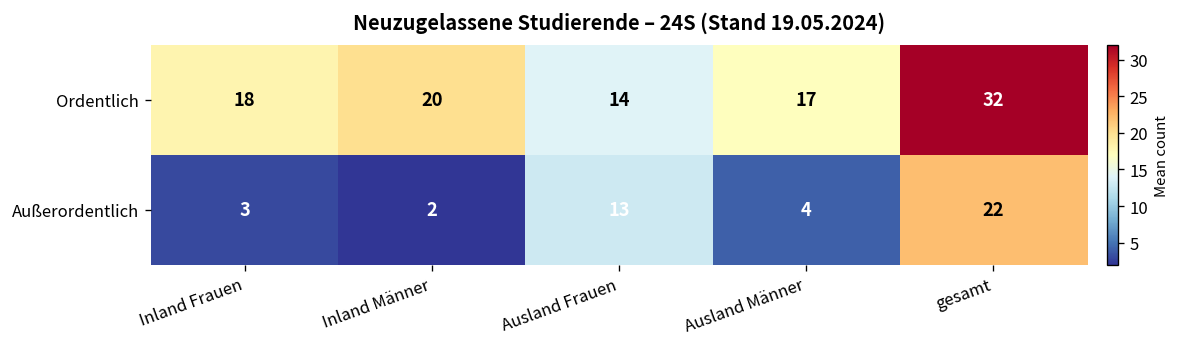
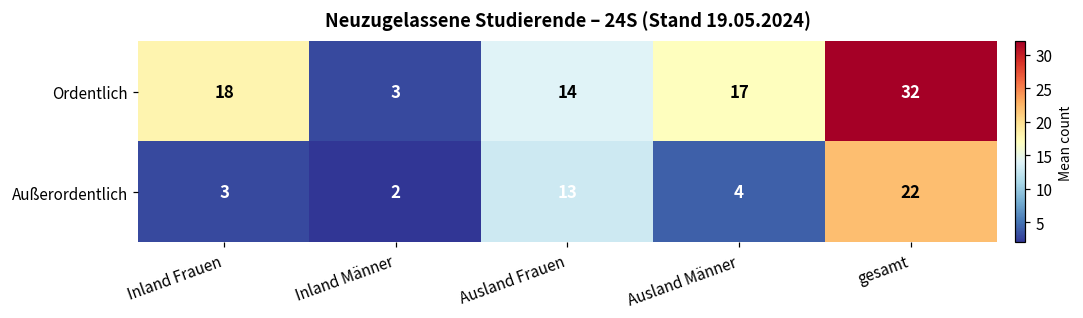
  {
    "Ordentlich": {
      "Inland Frauen": 18,
-     "Inland Männer": 20,
+     "Inland Männer": 3,
      "Ausland Frauen": 14,
      "Ausland Männer": 17,
      "gesamt": 32
    },
    "Außerordentlich": {
      "Inland Frauen": 3,
      "Inland Männer": 2,
      "Ausland Frauen": 13,
      "Ausland Männer": 4,
      "gesamt": 22
    }
  }
